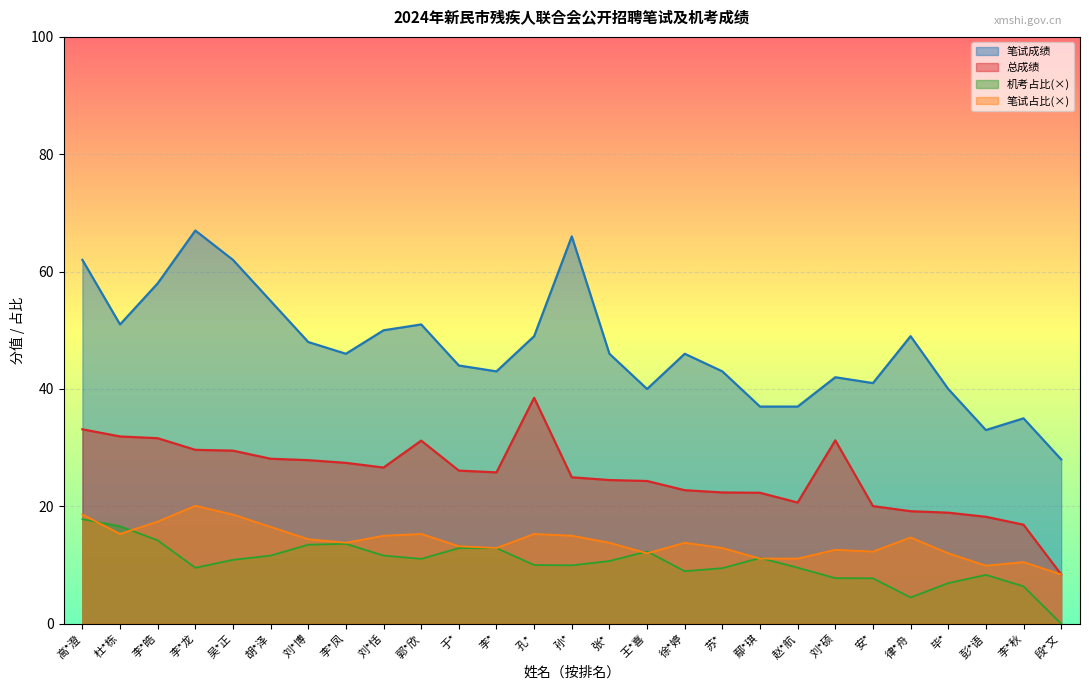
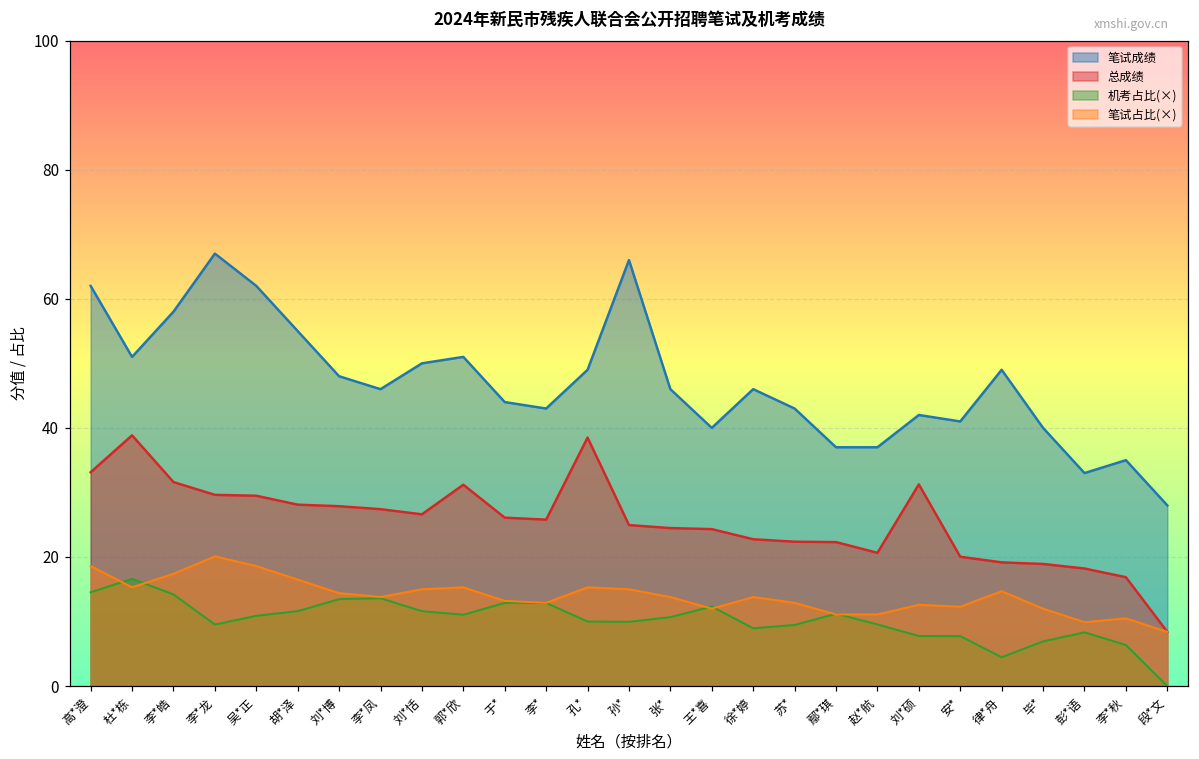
  {
    "笔试成绩": {
      "高*澄": 62,
      "杜*栋": 51,
      "李*皓": 58,
      "李*龙": 67,
      "吴*正": 62,
      "胡*泽": 55,
      "刘*博": 48,
      "李*凤": 46,
      "刘*恬": 50,
      "郭*欣": 51,
      "于*": 44,
      "李*": 43,
      "孔*": 49,
      "孙*": 66,
      "张*": 46,
      "王*喜": 40,
      "徐*婷": 46,
      "苏*": 43,
      "鄢*琪": 37,
      "赵*航": 37,
      "刘*硕": 42,
      "安*": 41,
      "律*舟": 49,
      "毕*": 40,
      "彭*语": 33,
      "李*秋": 35,
      "段*文": 28
    },
    "总成绩": {
      "高*澄": 33,
-     "杜*栋": 32,
+     "杜*栋": 39,
      "李*皓": 32,
      "李*龙": 30,
      "吴*正": 29,
      "胡*泽": 28,
      "刘*博": 28,
      "李*凤": 27,
      "刘*恬": 27,
      "郭*欣": 31,
      "于*": 26,
      "李*": 26,
      "孔*": 39,
      "孙*": 25,
      "张*": 24,
      "王*喜": 24,
      "徐*婷": 23,
      "苏*": 22,
      "鄢*琪": 22,
      "赵*航": 21,
      "刘*硕": 31,
      "安*": 20,
      "律*舟": 19,
      "毕*": 19,
      "彭*语": 18,
      "李*秋": 17
    },
    "机考占比(×)": {
-     "高*澄": 18,
+     "高*澄": 15,
      "杜*栋": 17,
      "李*皓": 14,
      "李*龙": 10,
      "吴*正": 11,
      "胡*泽": 12,
      "刘*博": 13,
      "刘*恬": 12,
      "郭*欣": 11,
      "孔*": 10,
      "孙*": 10,
      "张*": 11,
      "徐*婷": 9,
      "苏*": 9,
      "赵*航": 10,
      "刘*硕": 8,
      "安*": 8,
      "律*舟": 4,
      "毕*": 7,
      "彭*语": 8,
      "李*秋": 6,
      "段*文": 0
    },
    "笔试占比(×)": {
      "高*澄": 19,
      "杜*栋": 15,
      "李*皓": 17,
      "李*龙": 20,
      "吴*正": 19,
      "胡*泽": 17,
      "刘*博": 14,
      "刘*恬": 15,
      "郭*欣": 15,
      "孔*": 15,
      "孙*": 15,
      "张*": 14,
      "徐*婷": 14,
      "苏*": 13,
      "赵*航": 11,
      "刘*硕": 13,
      "安*": 12,
      "律*舟": 15,
      "毕*": 12,
      "彭*语": 10,
      "李*秋": 11
    }
  }
